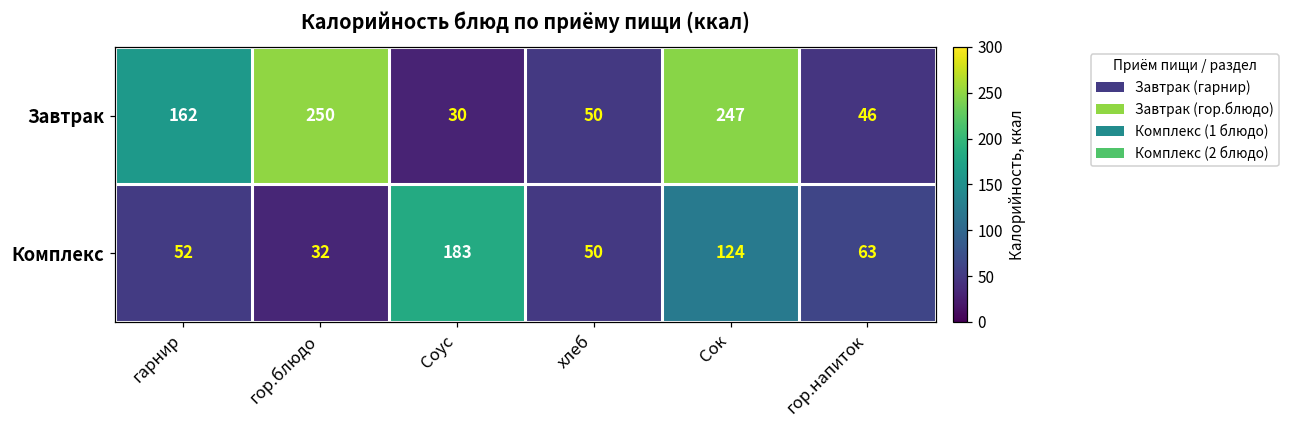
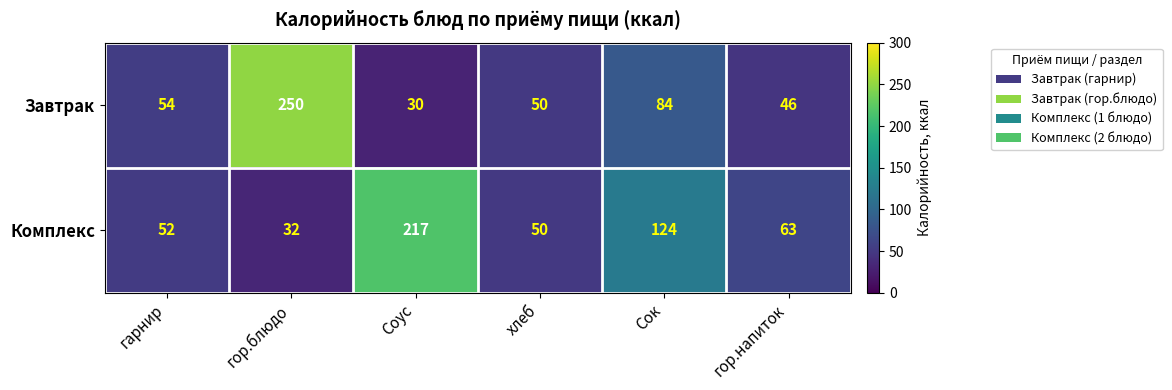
  {
    "Завтрак": {
-     "гарнир": 162,
+     "гарнир": 54,
      "гор.блюдо": 250,
      "Соус": 30,
      "хлеб": 50,
-     "Сок": 247,
+     "Сок": 84,
      "гор.напиток": 46
    },
    "Комплекс": {
      "гарнир": 52,
      "гор.блюдо": 32,
-     "Соус": 183,
+     "Соус": 217,
      "хлеб": 50,
      "Сок": 124,
      "гор.напиток": 63
    }
  }
